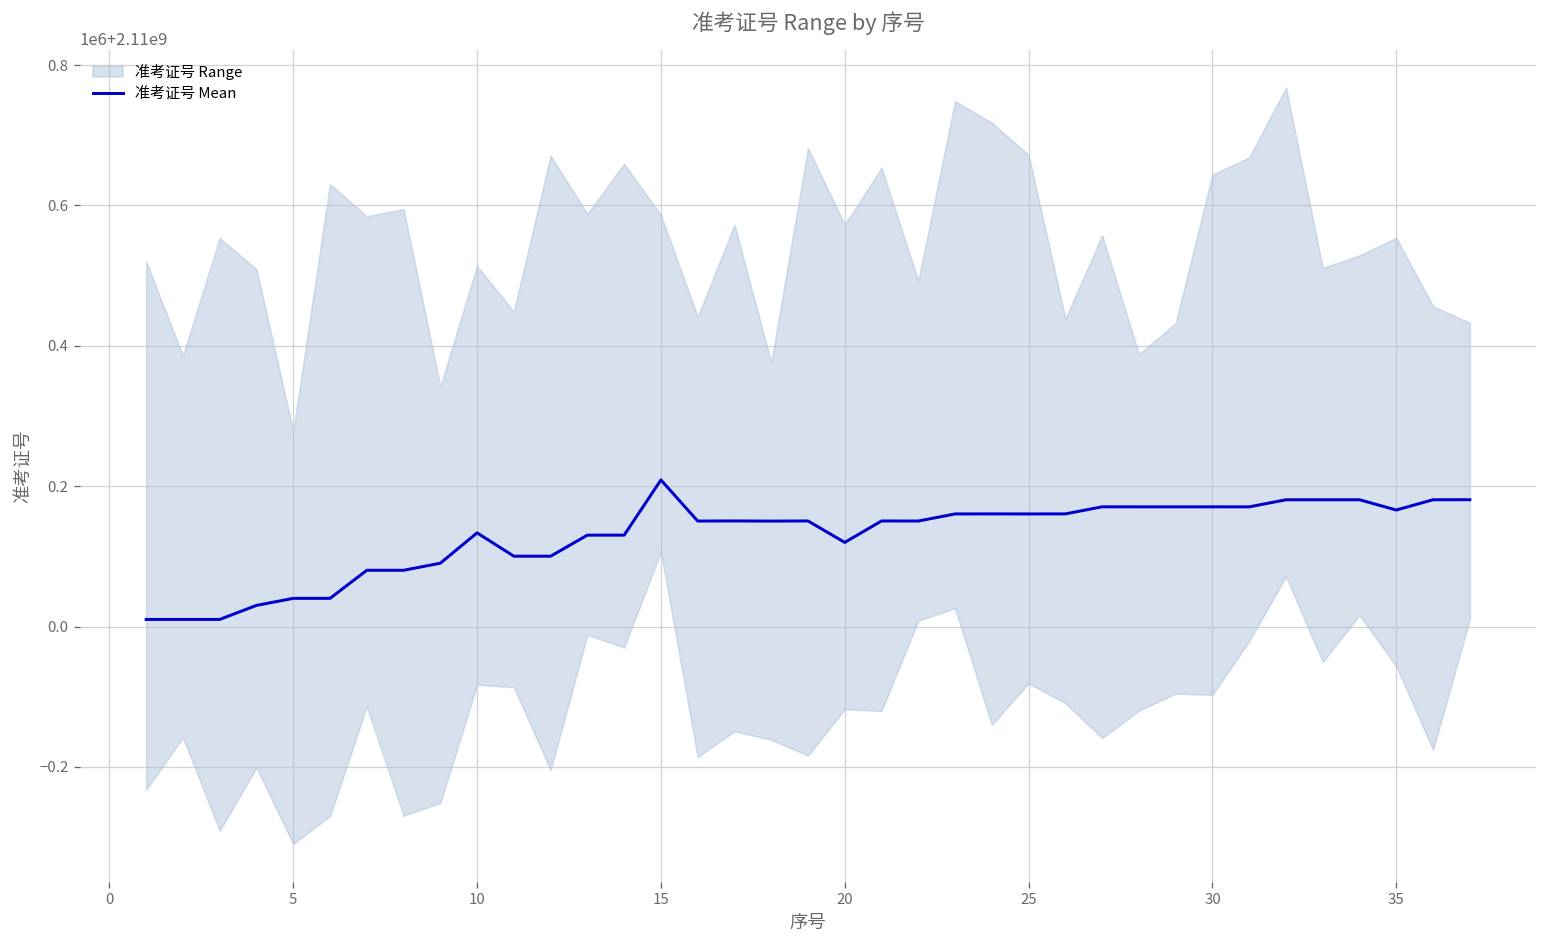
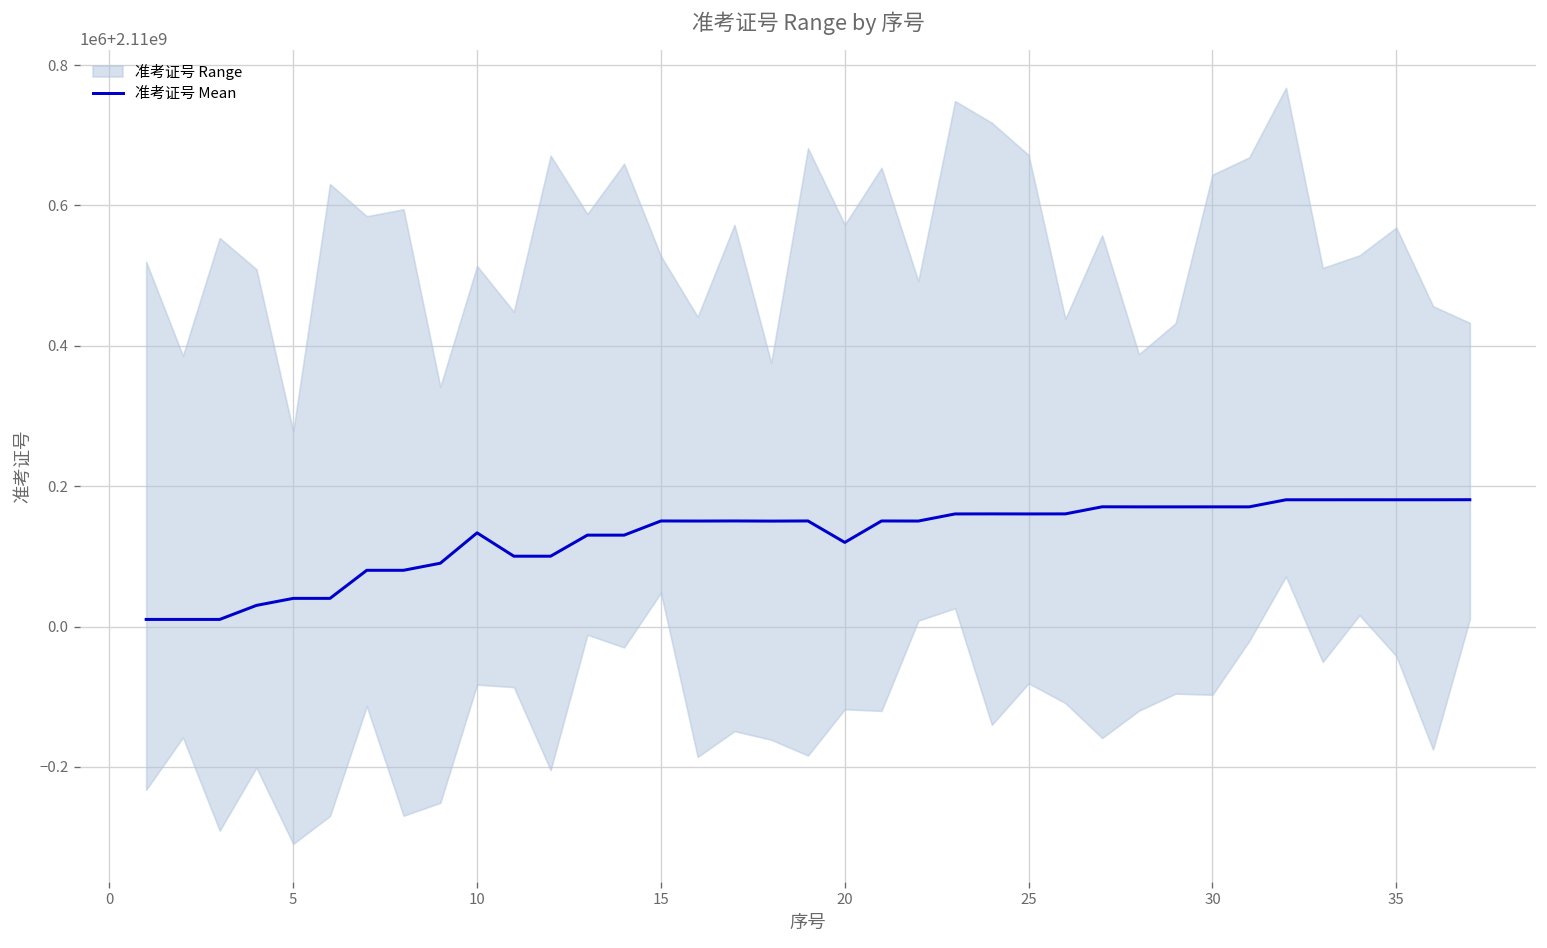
  {
    "准考证号 Mean": {
      "5": 2110040000,
      "10": 2110130000,
-     "15": 2110210000,
+     "15": 2110150000,
      "20": 2110120000,
      "25": 2110160000,
      "30": 2110170000,
-     "35": 2110170000
+     "35": 2110180000
    }
  }
